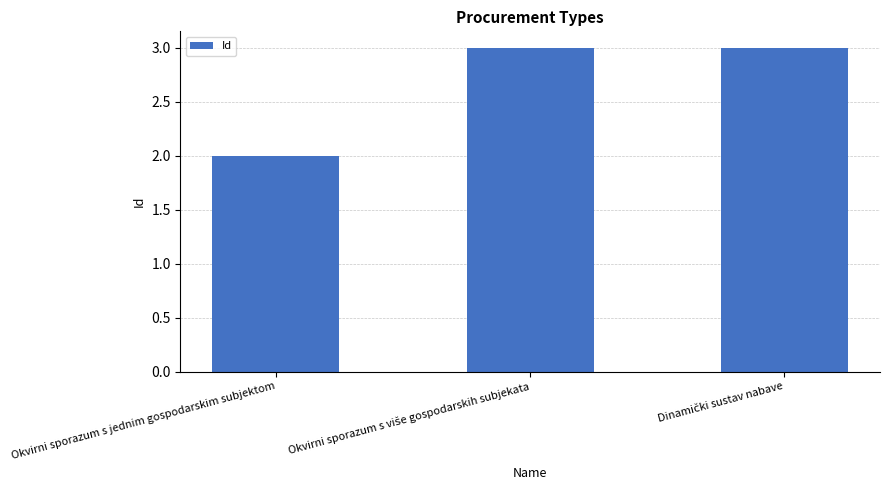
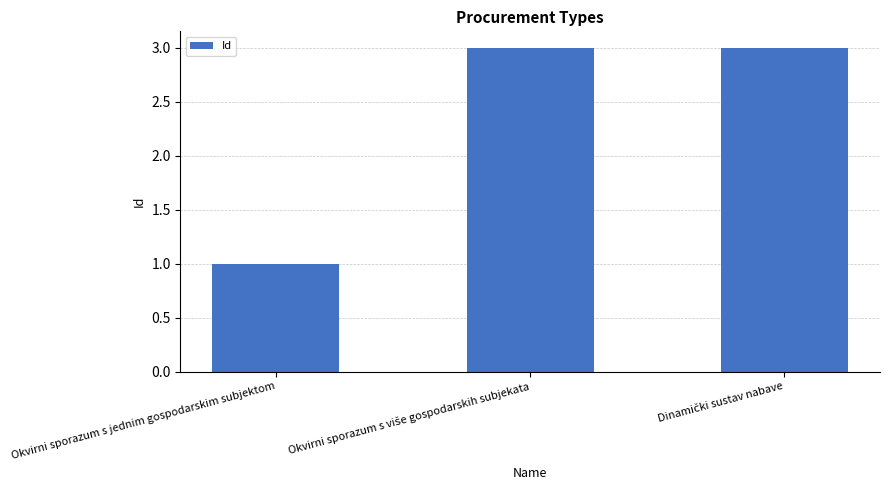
  {
-   "Okvirni sporazum s jednim gospodarskim subjektom": 2,
+   "Okvirni sporazum s jednim gospodarskim subjektom": 1,
    "Okvirni sporazum s više gospodarskih subjekata": 3,
    "Dinamički sustav nabave": 3
  }
